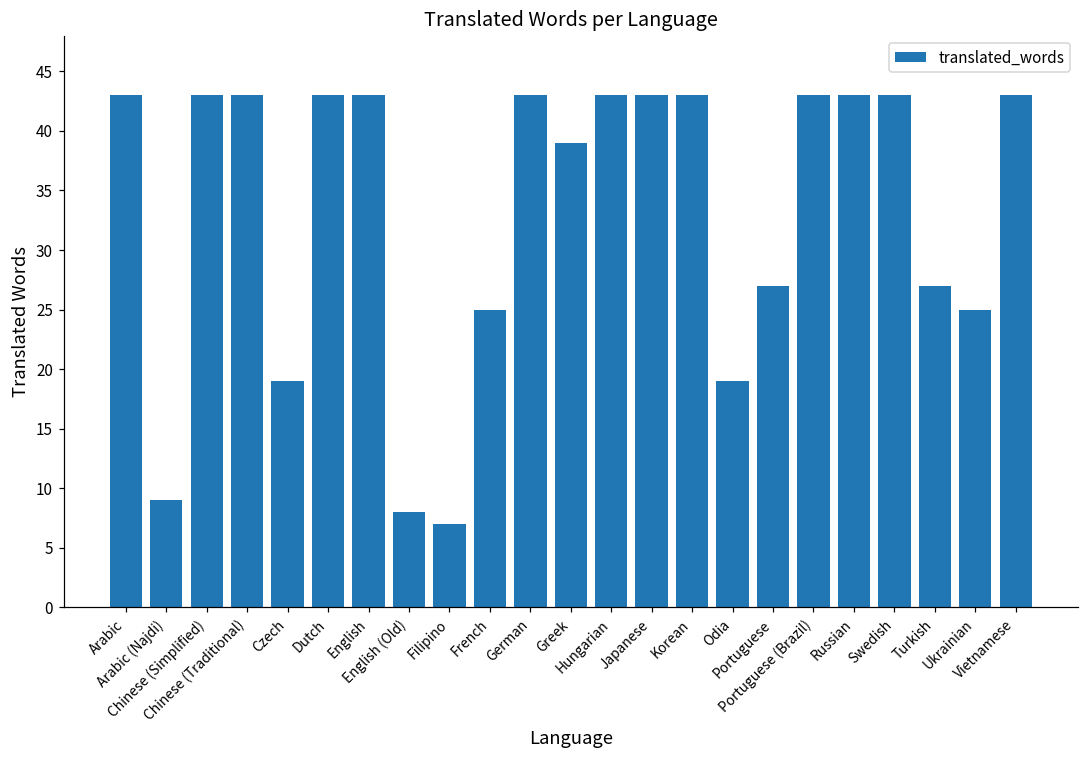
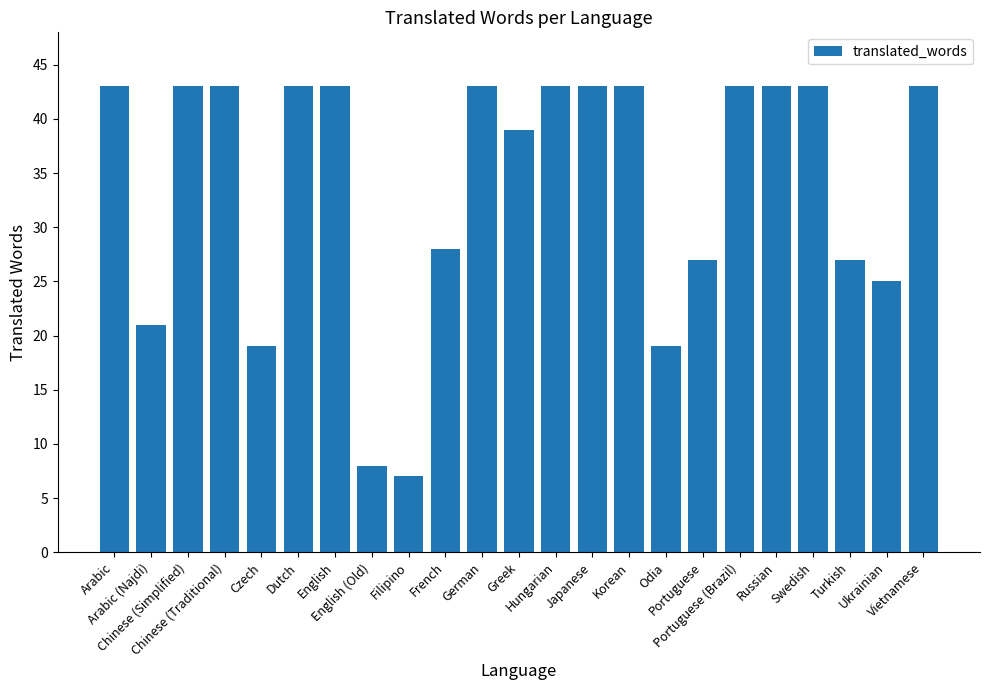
  {
    "Arabic": 43,
-   "Arabic (Najdi)": 9,
+   "Arabic (Najdi)": 21,
    "Chinese (Simplified)": 43,
    "Chinese (Traditional)": 43,
    "Czech": 19,
    "Dutch": 43,
    "English": 43,
    "English (Old)": 8,
    "Filipino": 7,
-   "French": 25,
+   "French": 28,
    "German": 43,
    "Greek": 39,
    "Hungarian": 43,
    "Japanese": 43,
    "Korean": 43,
    "Odia": 19,
    "Portuguese": 27,
    "Portuguese (Brazil)": 43,
    "Russian": 43,
    "Swedish": 43,
    "Turkish": 27,
    "Ukrainian": 25,
    "Vietnamese": 43
  }
